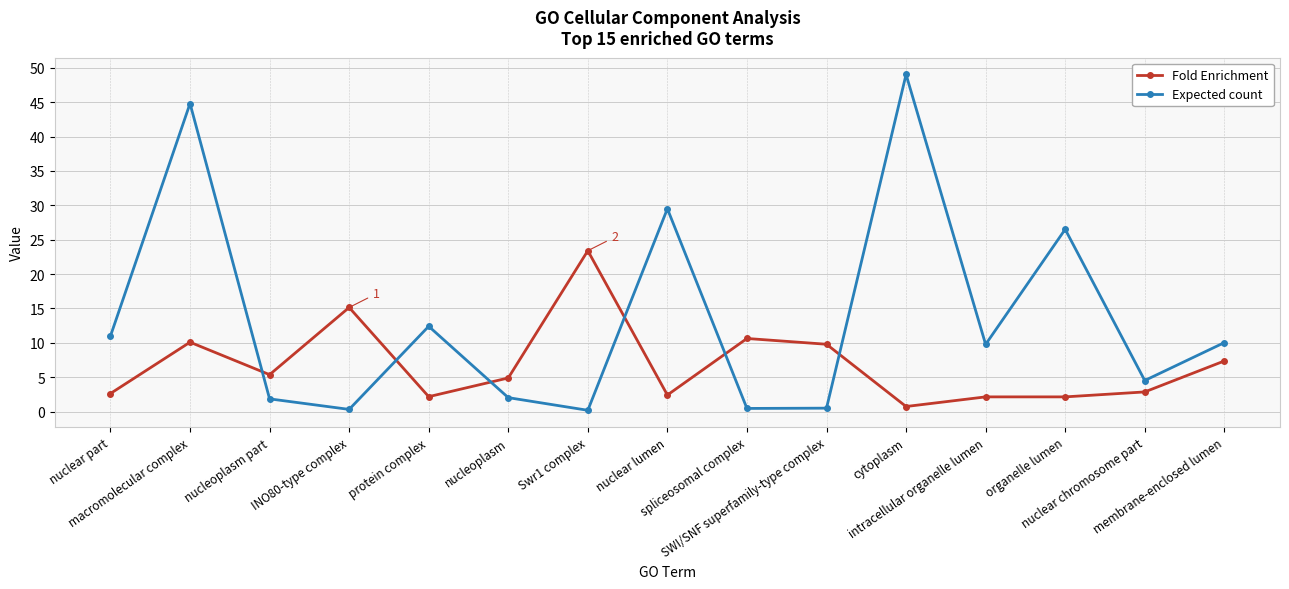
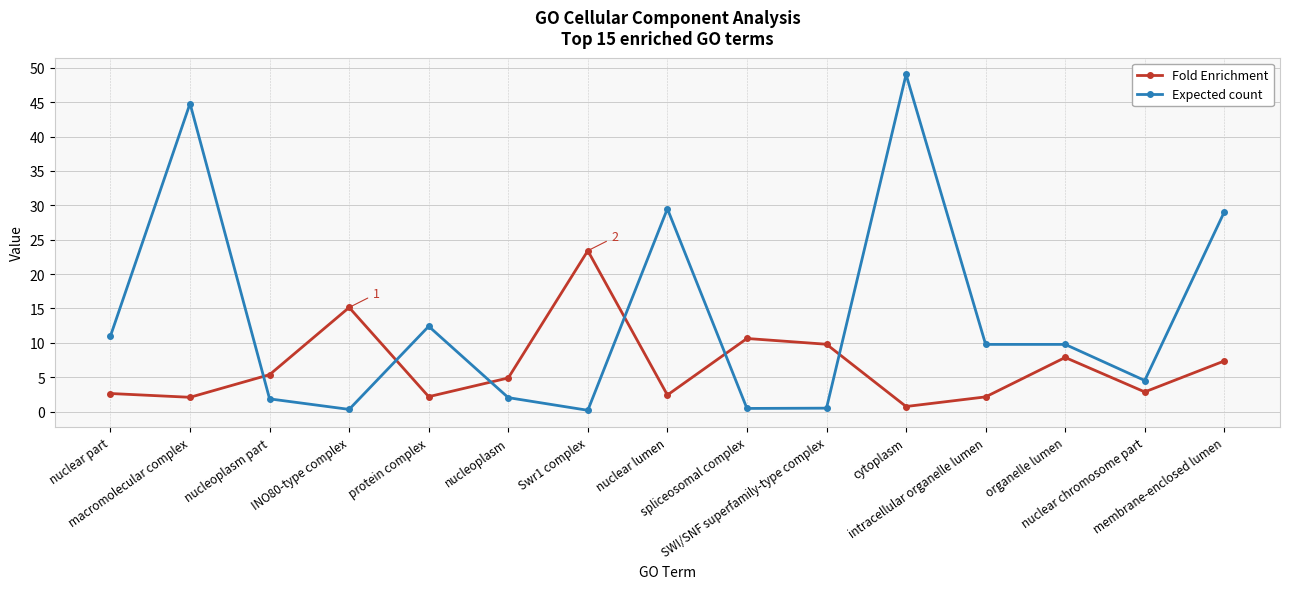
  {
    "Fold Enrichment": {
      "nuclear part": 3,
-     "macromolecular complex": 10,
+     "macromolecular complex": 2,
      "nucleoplasm part": 5,
      "protein complex": 2,
      "nucleoplasm": 5,
      "nuclear lumen": 2,
      "spliceosomal complex": 11,
      "SWI/SNF superfamily-type complex": 10,
      "cytoplasm": 1,
      "intracellular organelle lumen": 2,
-     "organelle lumen": 2,
+     "organelle lumen": 8,
      "nuclear chromosome part": 3,
      "membrane-enclosed lumen": 7
    },
    "Expected count": {
      "nuclear part": 11,
      "macromolecular complex": 45,
      "nucleoplasm part": 2,
      "INO80-type complex": 0,
      "protein complex": 12,
      "nucleoplasm": 2,
      "Swr1 complex": 0,
      "nuclear lumen": 30,
      "spliceosomal complex": 0,
      "SWI/SNF superfamily-type complex": 1,
      "cytoplasm": 49,
      "intracellular organelle lumen": 10,
-     "organelle lumen": 27,
+     "organelle lumen": 10,
      "nuclear chromosome part": 5,
-     "membrane-enclosed lumen": 10
+     "membrane-enclosed lumen": 29
    }
  }
